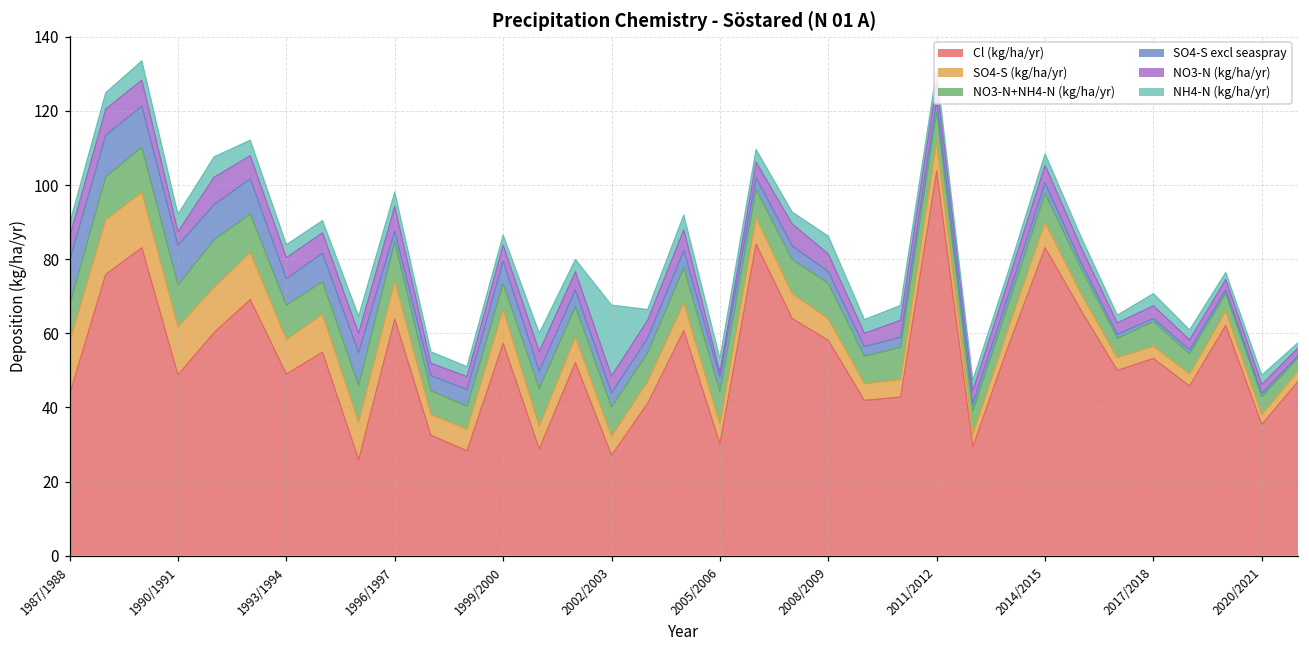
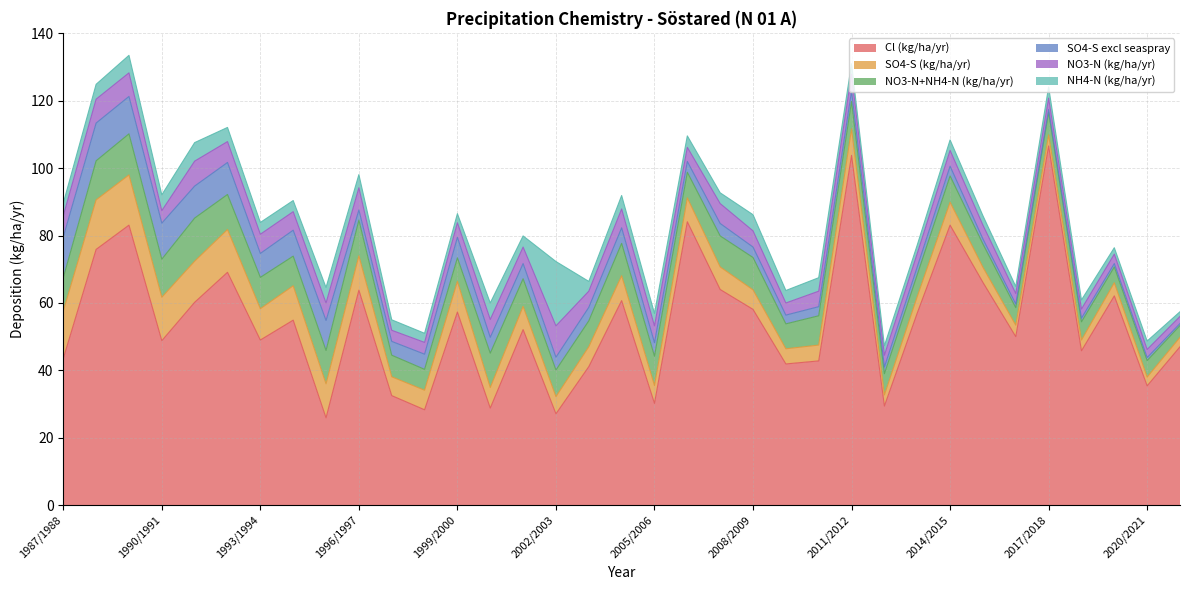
  {
    "Cl (kg/ha/yr)": {
      "1987/1988": 44,
      "1990/1991": 49,
      "1993/1994": 49,
      "1996/1997": 64,
      "1999/2000": 57,
      "2002/2003": 27,
      "2005/2006": 30,
      "2008/2009": 58,
      "2011/2012": 104,
      "2014/2015": 83,
-     "2017/2018": 53,
+     "2017/2018": 107,
      "2020/2021": 35
    },
    "SO4-S (kg/ha/yr)": {
      "1987/1988": 14,
      "1990/1991": 13,
      "1993/1994": 9,
      "1996/1997": 10,
      "1999/2000": 9,
      "2002/2003": 5,
      "2005/2006": 5,
      "2008/2009": 6,
      "2011/2012": 8,
      "2014/2015": 7,
      "2017/2018": 3,
      "2020/2021": 3
    },
    "NO3-N+NH4-N (kg/ha/yr)": {
      "1987/1988": 10,
      "1990/1991": 11,
      "1993/1994": 9,
      "1996/1997": 11,
      "1999/2000": 7,
      "2002/2003": 8,
      "2005/2006": 9,
      "2008/2009": 10,
      "2011/2012": 8,
      "2014/2015": 8,
      "2017/2018": 7,
      "2020/2021": 5
    },
    "SO4-S excl seaspray": {
      "1987/1988": 12,
      "1990/1991": 11,
      "1993/1994": 7,
      "1996/1997": 3,
      "1999/2000": 6,
      "2002/2003": 4,
      "2005/2006": 4,
      "2008/2009": 3,
      "2014/2015": 3,
      "2017/2018": 1,
      "2020/2021": 1
    },
    "NO3-N (kg/ha/yr)": {
      "1987/1988": 6,
      "1990/1991": 4,
      "1993/1994": 6,
      "1996/1997": 7,
      "1999/2000": 4,
-     "2002/2003": 5,
-     "2005/2006": 1,
+     "2002/2003": 9,
+     "2005/2006": 5,
      "2008/2009": 5,
      "2014/2015": 5,
      "2017/2018": 3,
      "2020/2021": 2
    },
    "NH4-N (kg/ha/yr)": {
      "1987/1988": 4,
      "1990/1991": 5,
      "1993/1994": 4,
      "1996/1997": 4,
      "1999/2000": 3,
      "2002/2003": 19,
      "2005/2006": 4,
      "2008/2009": 5,
      "2014/2015": 3,
      "2020/2021": 3
    }
  }
